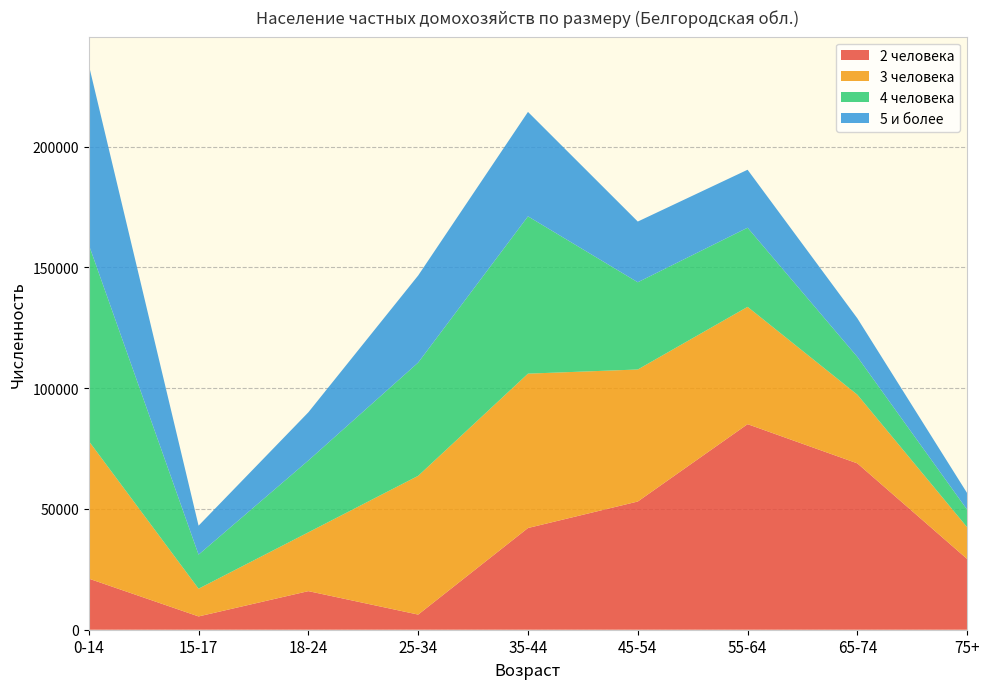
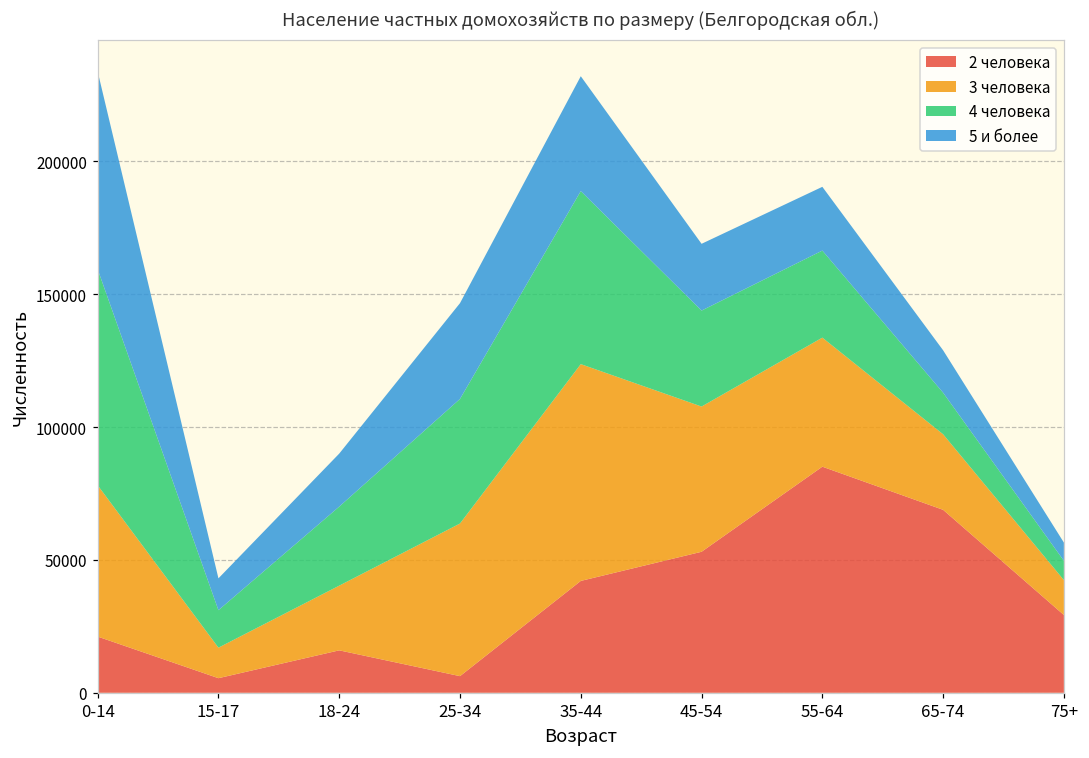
  {
    "2 человека": {
      "0-14": 21000,
      "15-17": 6000,
      "18-24": 16000,
      "25-34": 6000,
      "35-44": 42000,
      "45-54": 53000,
      "55-64": 85000,
      "65-74": 69000,
      "75+": 29000
    },
    "3 человека": {
      "0-14": 57000,
      "15-17": 11000,
      "18-24": 24000,
      "25-34": 57000,
-     "35-44": 64000,
+     "35-44": 82000,
      "45-54": 55000,
      "55-64": 49000,
      "65-74": 28000,
      "75+": 13000
    },
    "4 человека": {
      "0-14": 81000,
      "15-17": 14000,
      "18-24": 30000,
      "25-34": 47000,
      "35-44": 65000,
      "45-54": 36000,
      "55-64": 33000,
      "65-74": 16000,
      "75+": 7000
    },
    "5 и более": {
      "0-14": 74000,
      "15-17": 12000,
      "18-24": 20000,
      "25-34": 36000,
      "35-44": 43000,
      "45-54": 25000,
      "55-64": 24000,
      "65-74": 16000,
      "75+": 7000
    }
  }
